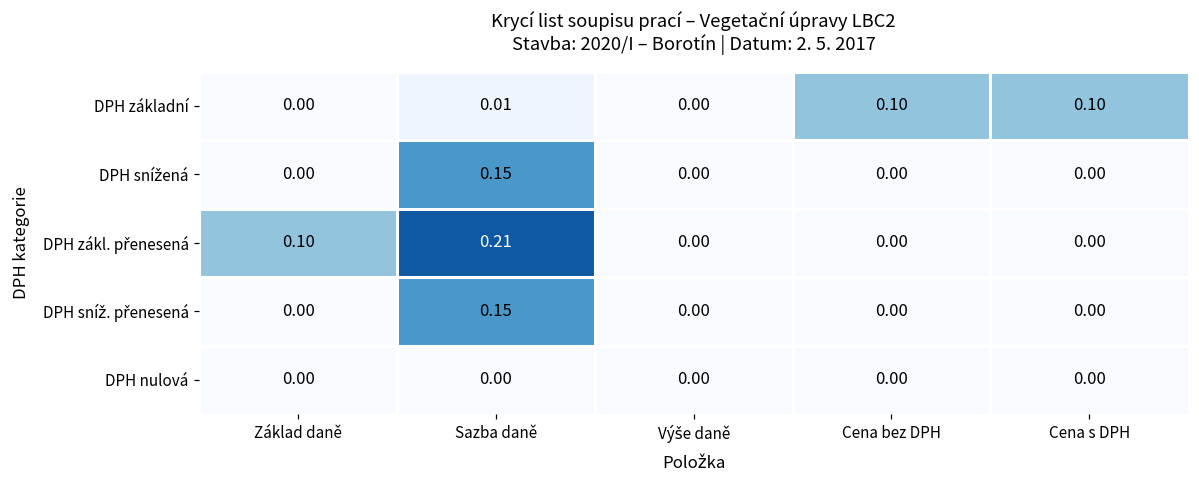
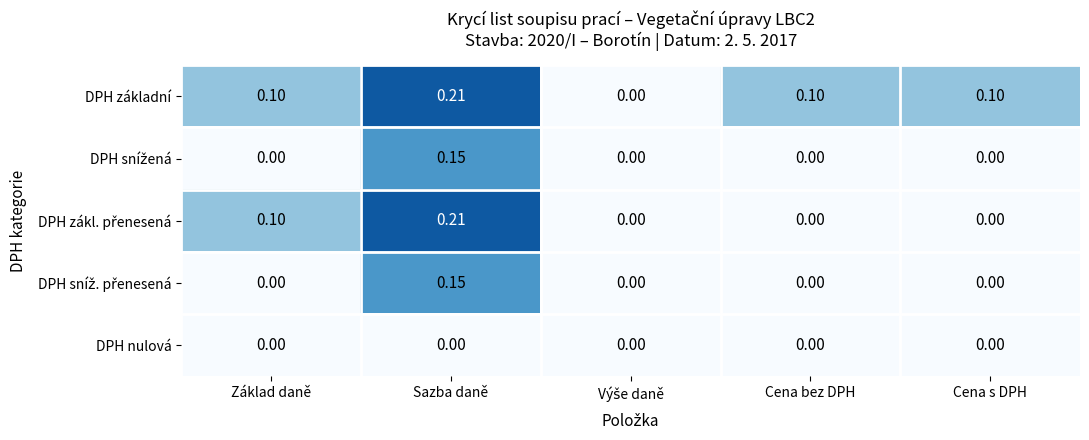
  {
    "DPH základní": {
-     "Základ daně": 0.00,
-     "Sazba daně": 0.01,
+     "Základ daně": 0.10,
+     "Sazba daně": 0.21,
      "Výše daně": 0.00,
      "Cena bez DPH": 0.10,
      "Cena s DPH": 0.10
    },
    "DPH snížená": {
      "Základ daně": 0.00,
      "Sazba daně": 0.15,
      "Výše daně": 0.00,
      "Cena bez DPH": 0.00,
      "Cena s DPH": 0.00
    },
    "DPH zákl. přenesená": {
      "Základ daně": 0.10,
      "Sazba daně": 0.21,
      "Výše daně": 0.00,
      "Cena bez DPH": 0.00,
      "Cena s DPH": 0.00
    },
    "DPH sníž. přenesená": {
      "Základ daně": 0.00,
      "Sazba daně": 0.15,
      "Výše daně": 0.00,
      "Cena bez DPH": 0.00,
      "Cena s DPH": 0.00
    },
    "DPH nulová": {
      "Základ daně": 0.00,
      "Sazba daně": 0.00,
      "Výše daně": 0.00,
      "Cena bez DPH": 0.00,
      "Cena s DPH": 0.00
    }
  }
